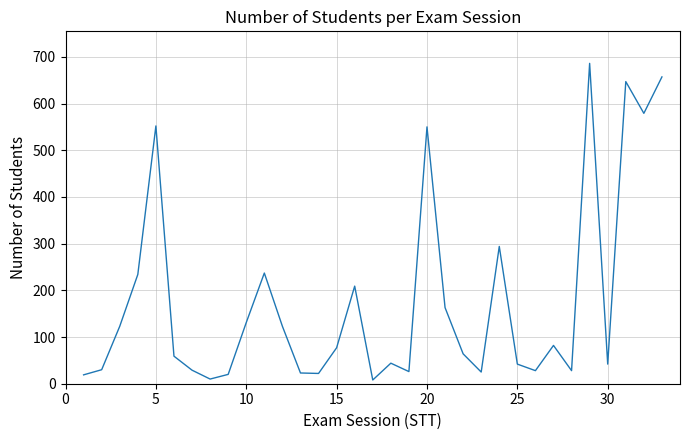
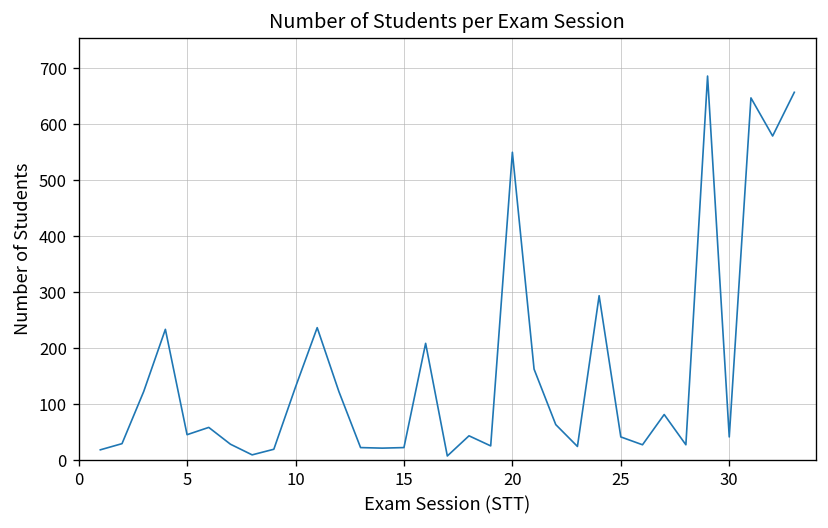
  {
-   "5": 550,
+   "5": 50,
    "10": 130,
-   "15": 80,
+   "15": 20,
    "20": 550,
    "25": 40,
    "30": 40
  }
